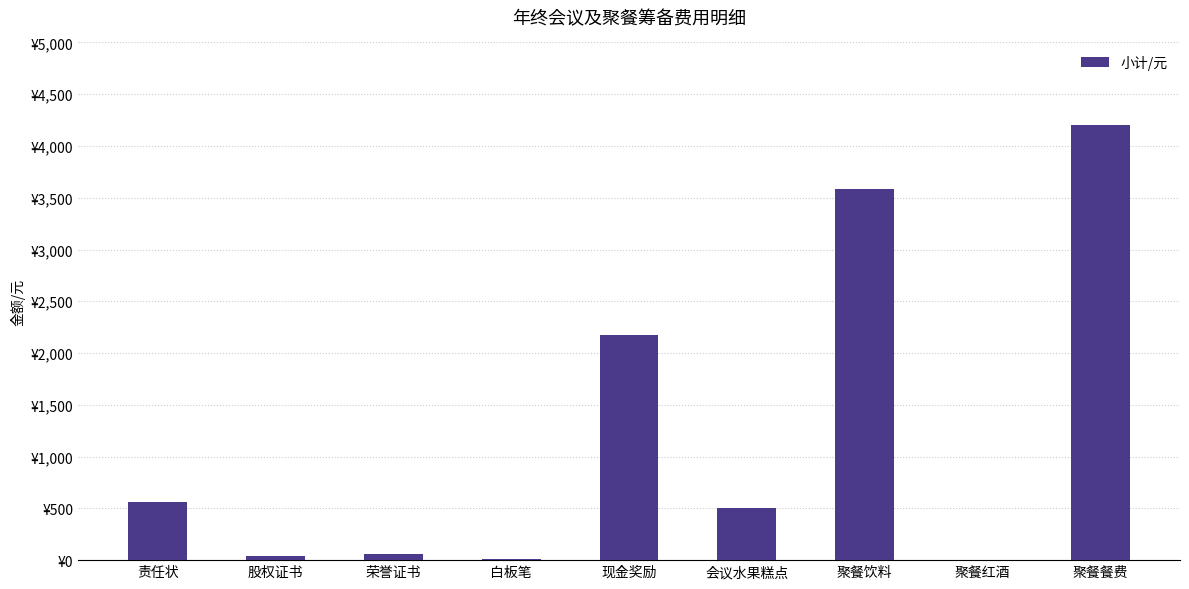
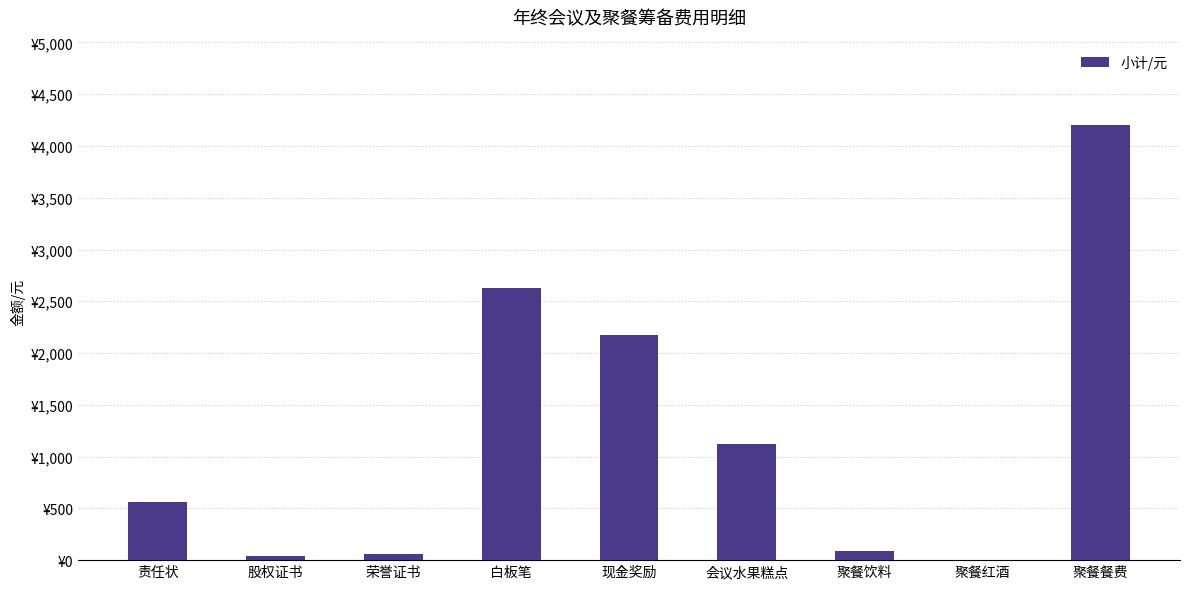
  {
    "责任状": "¥560",
    "股权证书": "¥40",
    "荣誉证书": "¥60",
-   "白板笔": "¥20",
+   "白板笔": "¥2,630",
    "现金奖励": "¥2,170",
-   "会议水果糕点": "¥500",
-   "聚餐饮料": "¥3,590",
+   "会议水果糕点": "¥1,120",
+   "聚餐饮料": "¥90",
    "聚餐红酒": "¥0",
    "聚餐餐费": "¥4,200"
  }
